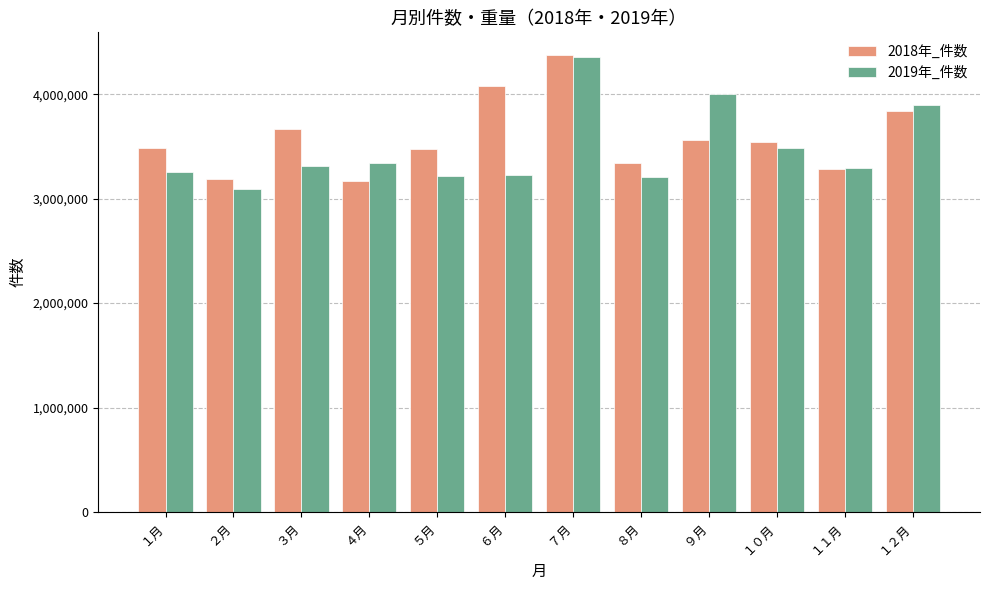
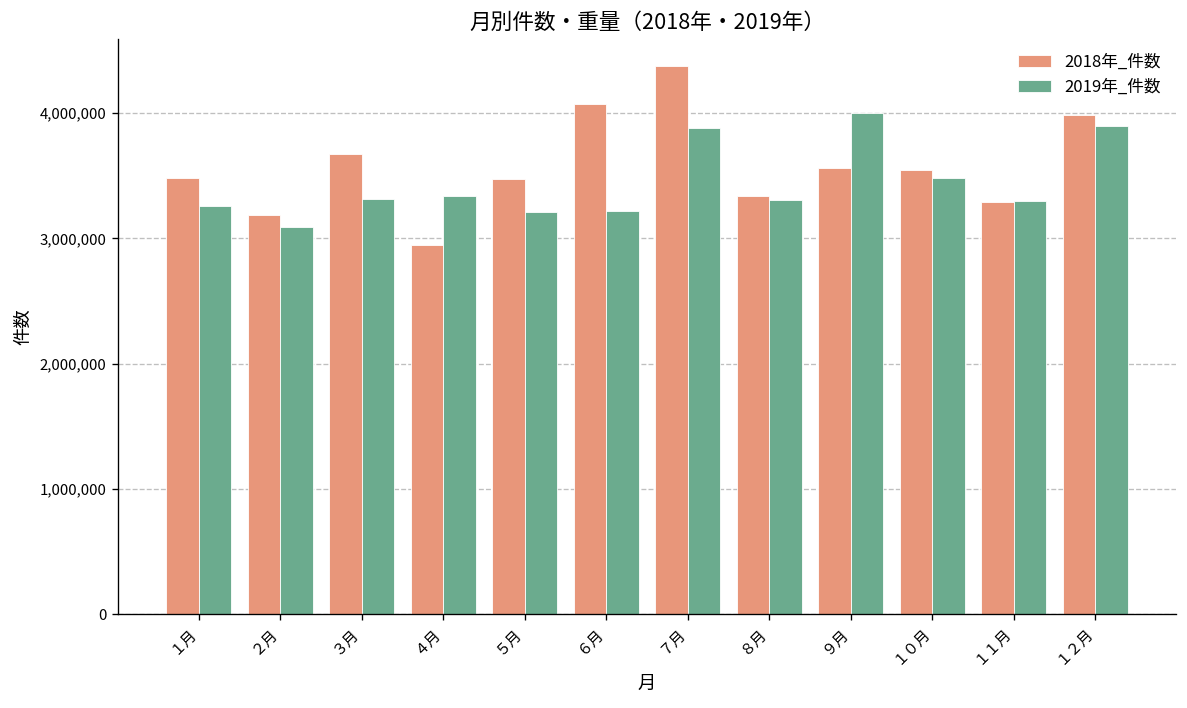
  {
    "2018年_件数": {
      "１月": "3,480,000",
      "２月": "3,190,000",
      "３月": "3,670,000",
-     "４月": "3,170,000",
+     "４月": "2,950,000",
      "５月": "3,470,000",
      "６月": "4,080,000",
      "７月": "4,370,000",
      "８月": "3,340,000",
      "９月": "3,560,000",
      "１０月": "3,540,000",
      "１１月": "3,290,000",
-     "１２月": "3,840,000"
+     "１２月": "3,980,000"
    },
    "2019年_件数": {
      "１月": "3,260,000",
      "２月": "3,090,000",
      "３月": "3,310,000",
      "４月": "3,340,000",
      "５月": "3,210,000",
      "６月": "3,220,000",
-     "７月": "4,360,000",
-     "８月": "3,210,000",
+     "７月": "3,880,000",
+     "８月": "3,310,000",
      "９月": "4,000,000",
      "１０月": "3,490,000",
      "１１月": "3,290,000",
      "１２月": "3,900,000"
    }
  }
